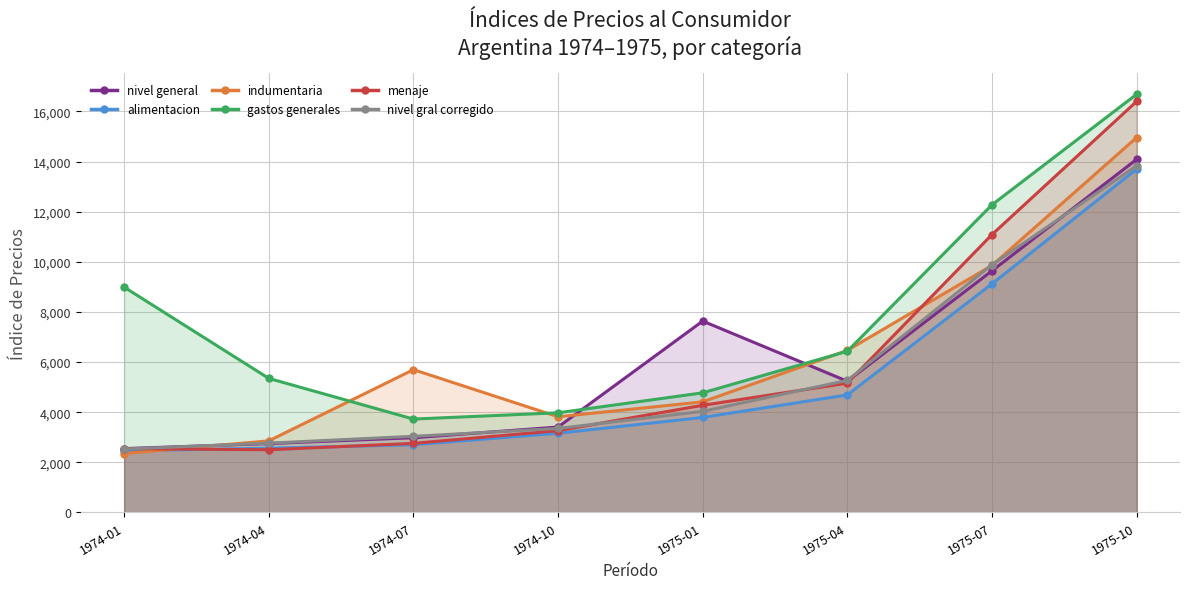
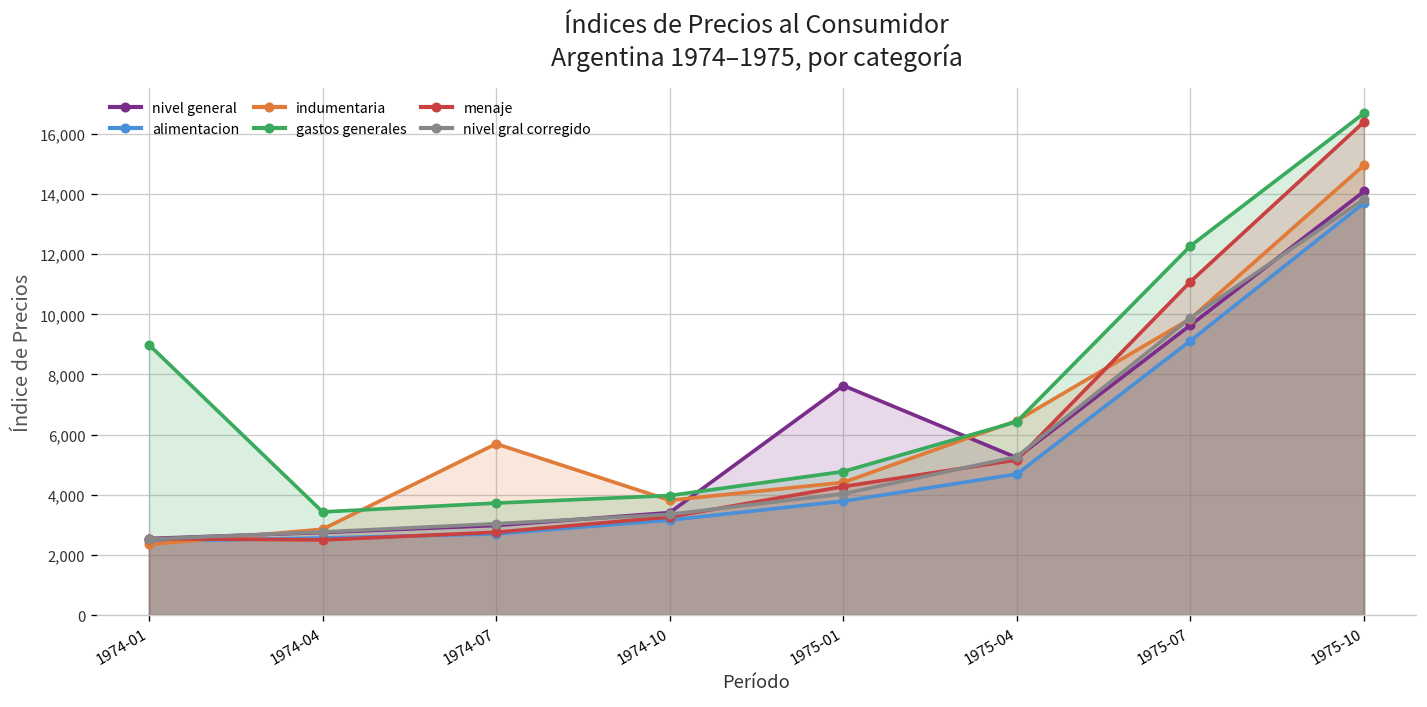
  {
    "nivel general": {
      "1975-01": "7,600",
      "1975-07": "9,600",
      "1975-10": "14,100"
    },
    "alimentacion": {
      "1974-10": "3,200",
      "1975-01": "3,800",
      "1975-04": "4,700",
      "1975-07": "9,100",
      "1975-10": "13,700"
    },
    "indumentaria": {
      "1974-01": "2,300",
      "1974-07": "5,700",
      "1974-10": "3,800",
      "1975-01": "4,400",
      "1975-10": "15,000"
    },
    "gastos generales": {
      "1974-01": "9,000",
-     "1974-04": "5,300",
+     "1974-04": "3,400",
      "1974-07": "3,700",
      "1974-10": "4,000",
      "1975-01": "4,800",
      "1975-07": "12,300",
      "1975-10": "16,700"
    },
    "menaje": {
      "1975-01": "4,300",
      "1975-07": "11,100",
      "1975-10": "16,400"
    }
  }
